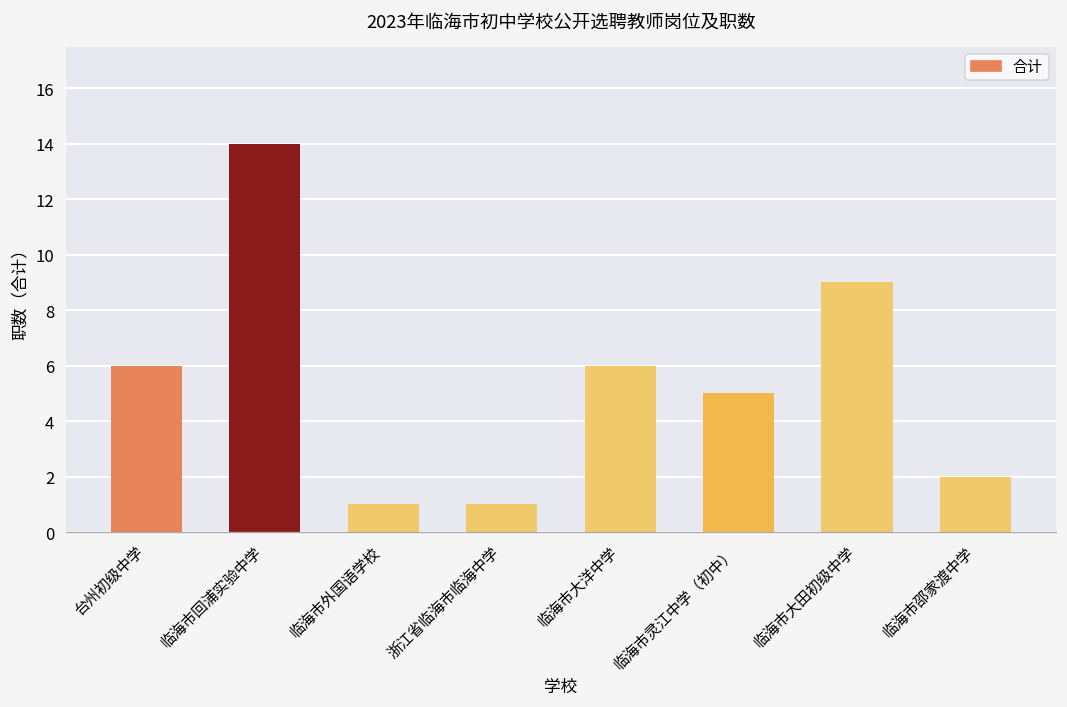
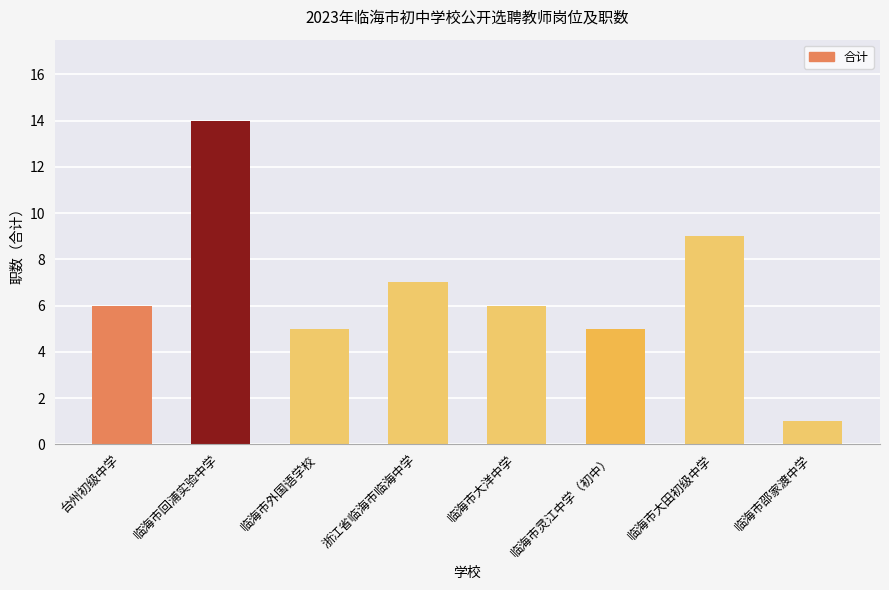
  {
    "台州初级中学": 6,
    "临海市回浦实验中学": 14,
-   "临海市外国语学校": 1,
-   "浙江省临海市临海中学": 1,
+   "临海市外国语学校": 5,
+   "浙江省临海市临海中学": 7,
    "临海市大洋中学": 6,
    "临海市灵江中学（初中）": 5,
    "临海市大田初级中学": 9,
-   "临海市邵家渡中学": 2
+   "临海市邵家渡中学": 1
  }
